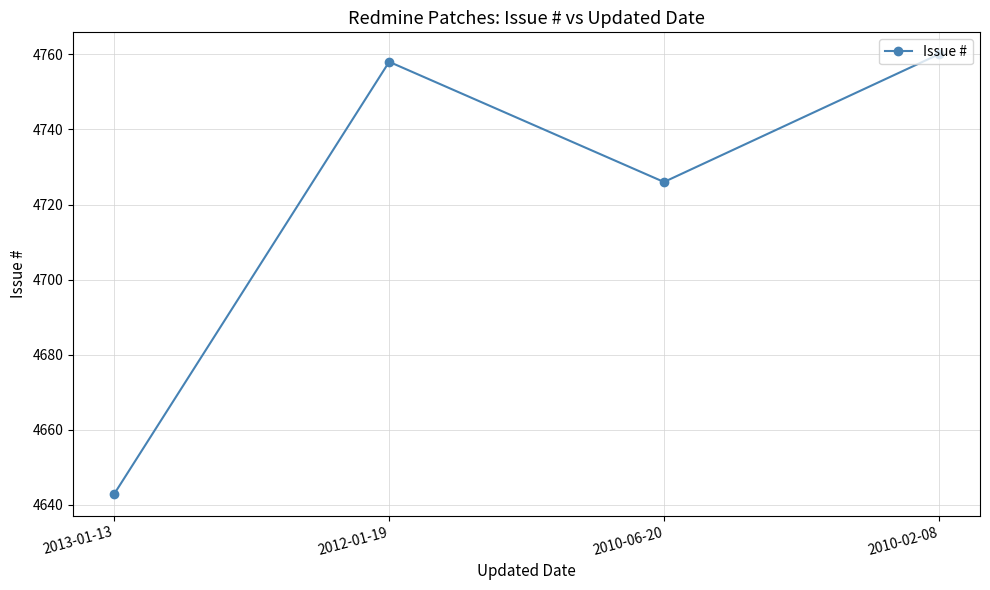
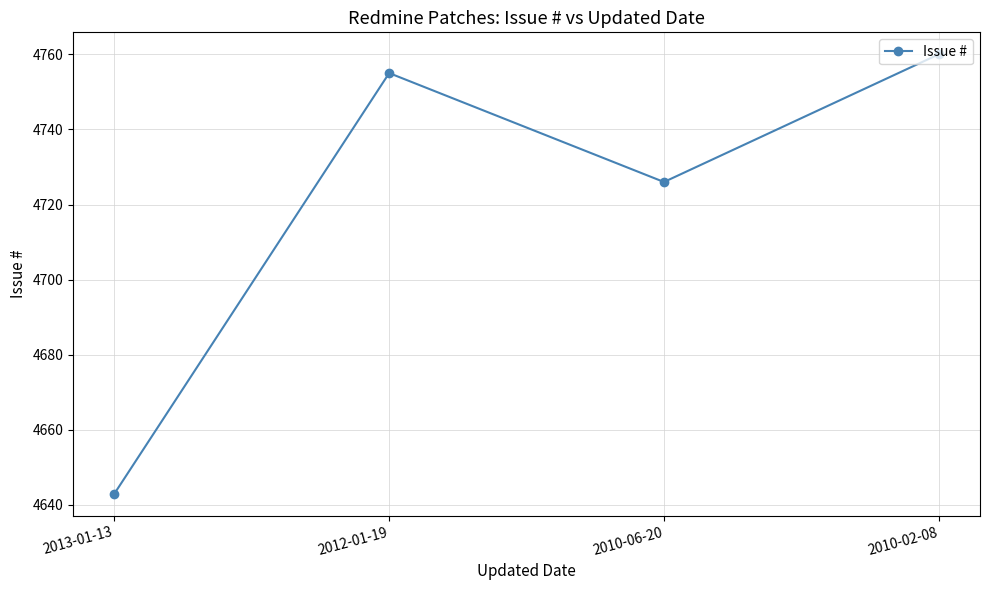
  {
    "2013-01-13": 4643,
-   "2012-01-19": 4758,
+   "2012-01-19": 4755,
    "2010-06-20": 4726
  }
